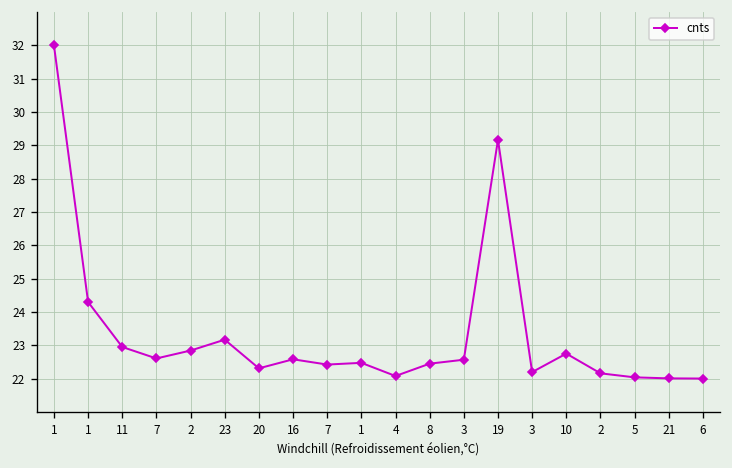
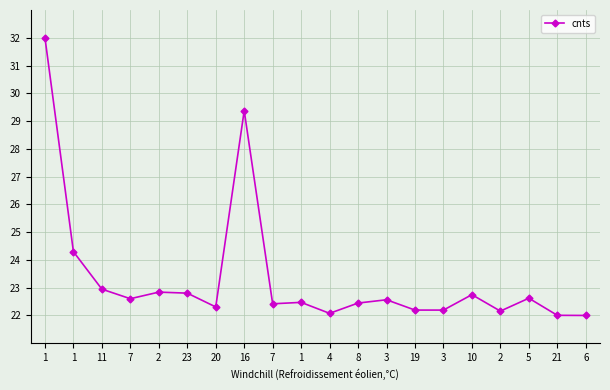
  {
    "11": 22.9,
-   "23": 23.2,
+   "23": 22.8,
    "20": 22.3,
-   "16": 22.6,
+   "16": 29.4,
    "4": 22.1,
    "8": 22.4,
-   "19": 29.2,
+   "19": 22.2,
    "10": 22.7,
-   "5": 22.0,
+   "5": 22.6,
    "21": 22.0,
    "6": 22.0
  }
